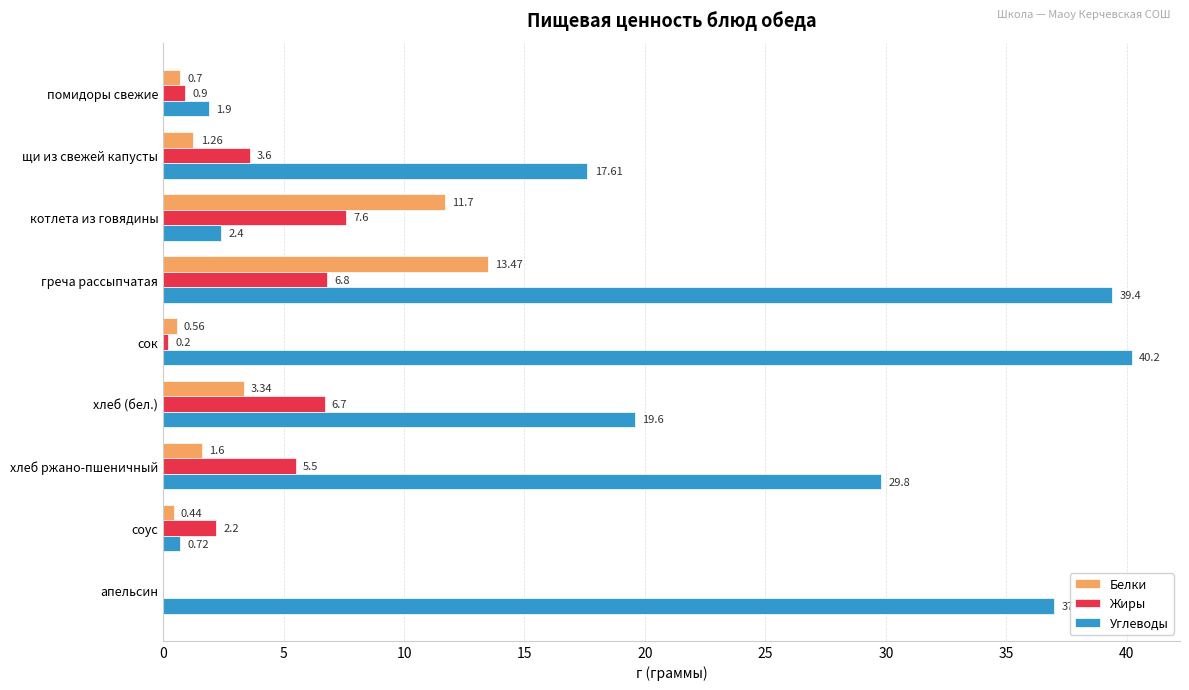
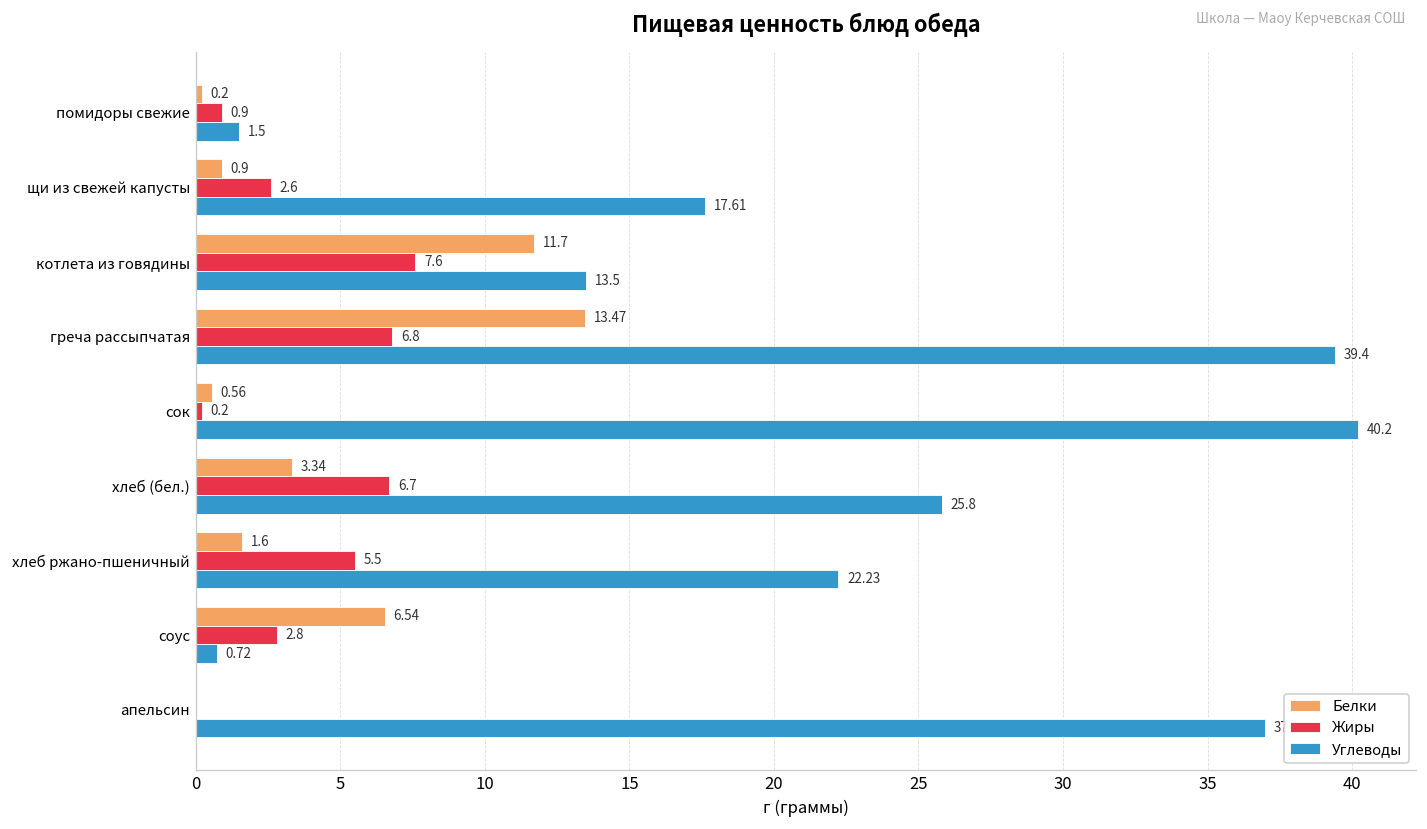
  {
    "Белки": {
-     "помидоры свежие": 0.7,
-     "щи из свежей капусты": 1.26,
+     "помидоры свежие": 0.2,
+     "щи из свежей капусты": 0.9,
      "котлета из говядины": 11.7,
      "греча рассыпчатая": 13.47,
      "сок": 0.56,
      "хлеб (бел.)": 3.34,
      "хлеб ржано-пшеничный": 1.6,
-     "соус": 0.44
+     "соус": 6.54
    },
    "Жиры": {
      "помидоры свежие": 0.9,
-     "щи из свежей капусты": 3.6,
+     "щи из свежей капусты": 2.6,
      "котлета из говядины": 7.6,
      "греча рассыпчатая": 6.8,
      "сок": 0.2,
      "хлеб (бел.)": 6.7,
      "хлеб ржано-пшеничный": 5.5,
-     "соус": 2.2
+     "соус": 2.8
    },
    "Углеводы": {
-     "помидоры свежие": 1.9,
+     "помидоры свежие": 1.5,
      "щи из свежей капусты": 17.61,
-     "котлета из говядины": 2.4,
+     "котлета из говядины": 13.5,
      "греча рассыпчатая": 39.4,
      "сок": 40.2,
-     "хлеб (бел.)": 19.6,
-     "хлеб ржано-пшеничный": 29.8,
+     "хлеб (бел.)": 25.8,
+     "хлеб ржано-пшеничный": 22.23,
      "соус": 0.72
    }
  }
